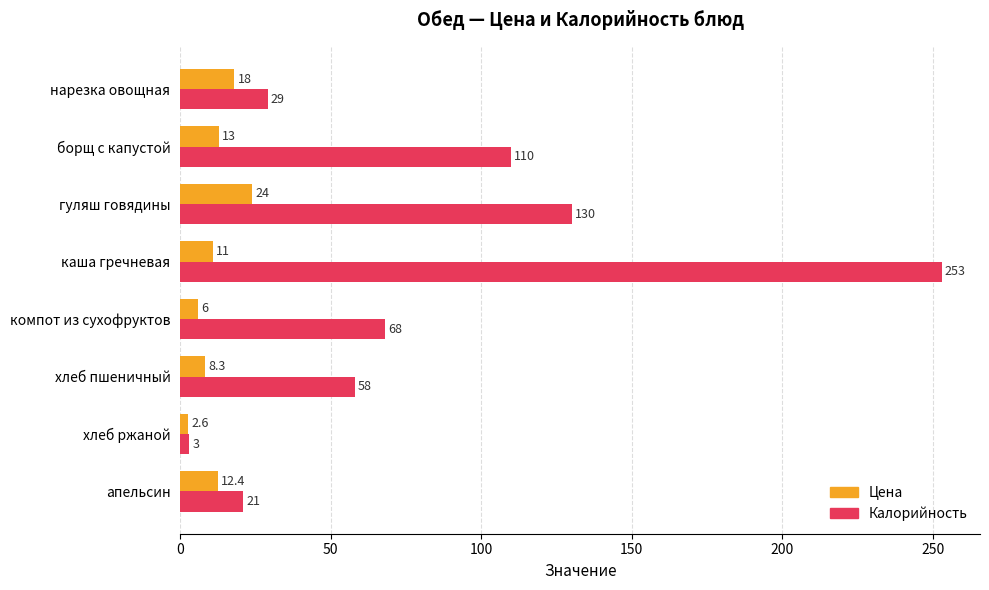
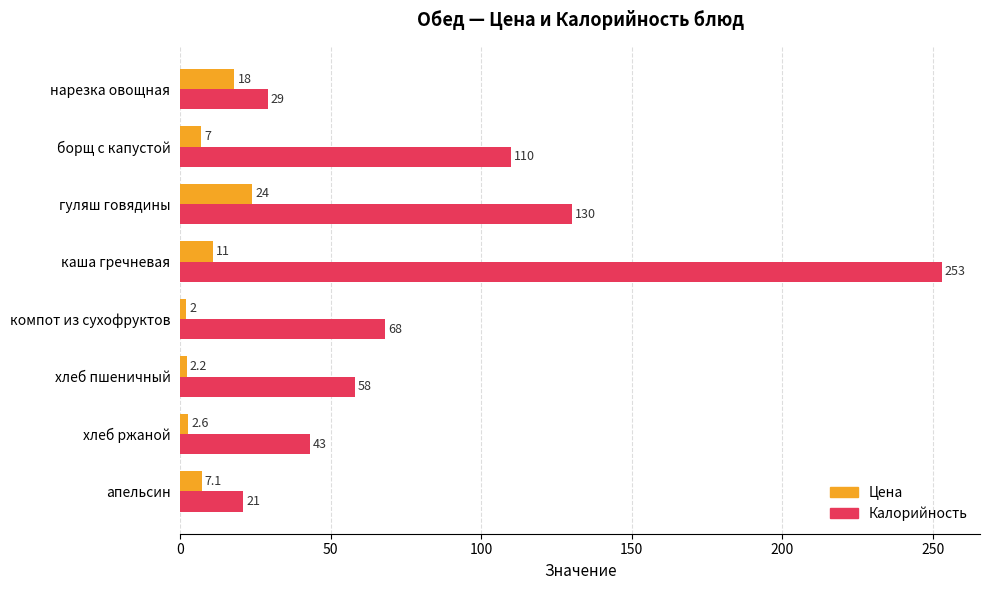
  {
    "Цена": {
      "нарезка овощная": 18,
-     "борщ с капустой": 13,
+     "борщ с капустой": 7,
      "гуляш говядины": 24,
      "каша гречневая": 11,
-     "компот из сухофруктов": 6,
-     "хлеб пшеничный": 8.3,
+     "компот из сухофруктов": 2,
+     "хлеб пшеничный": 2.2,
      "хлеб ржаной": 2.6,
-     "апельсин": 12.4
+     "апельсин": 7.1
    },
    "Калорийность": {
      "нарезка овощная": 29,
      "борщ с капустой": 110,
      "гуляш говядины": 130,
      "каша гречневая": 253,
      "компот из сухофруктов": 68,
      "хлеб пшеничный": 58,
-     "хлеб ржаной": 3,
+     "хлеб ржаной": 43,
      "апельсин": 21
    }
  }
